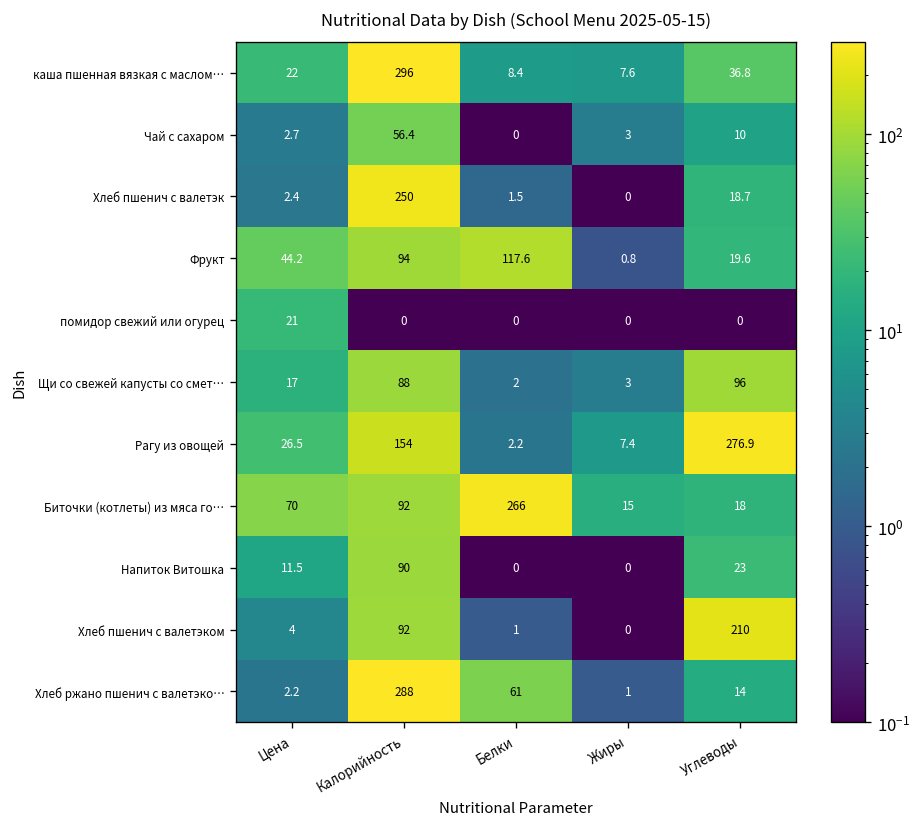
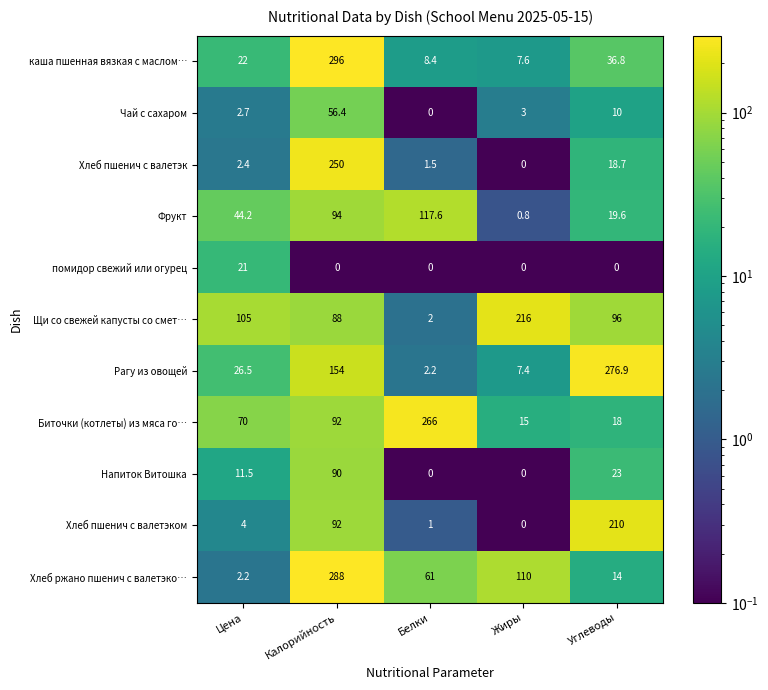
  {
    "каша пшенная вязкая с маслом…": {
      "Цена": 22,
      "Калорийность": 296,
      "Белки": 8.4,
      "Жиры": 7.6,
      "Углеводы": 36.8
    },
    "Чай с сахаром": {
      "Цена": 2.7,
      "Калорийность": 56.4,
      "Белки": 0,
      "Жиры": 3,
      "Углеводы": 10
    },
    "Хлеб пшенич с валетэк": {
      "Цена": 2.4,
      "Калорийность": 250,
      "Белки": 1.5,
      "Жиры": 0,
      "Углеводы": 18.7
    },
    "Фрукт": {
      "Цена": 44.2,
      "Калорийность": 94,
      "Белки": 117.6,
      "Жиры": 0.8,
      "Углеводы": 19.6
    },
    "помидор свежий или огурец": {
      "Цена": 21,
      "Калорийность": 0,
      "Белки": 0,
      "Жиры": 0,
      "Углеводы": 0
    },
    "Щи со свежей капусты со смет…": {
-     "Цена": 17,
+     "Цена": 105,
      "Калорийность": 88,
      "Белки": 2,
-     "Жиры": 3,
+     "Жиры": 216,
      "Углеводы": 96
    },
    "Рагу из овощей": {
      "Цена": 26.5,
      "Калорийность": 154,
      "Белки": 2.2,
      "Жиры": 7.4,
      "Углеводы": 276.9
    },
    "Биточки (котлеты) из мяса го…": {
      "Цена": 70,
      "Калорийность": 92,
      "Белки": 266,
      "Жиры": 15,
      "Углеводы": 18
    },
    "Напиток Витошка": {
      "Цена": 11.5,
      "Калорийность": 90,
      "Белки": 0,
      "Жиры": 0,
      "Углеводы": 23
    },
    "Хлеб пшенич с валетэком": {
      "Цена": 4,
      "Калорийность": 92,
      "Белки": 1,
      "Жиры": 0,
      "Углеводы": 210
    },
    "Хлеб ржано пшенич с валетэко…": {
      "Цена": 2.2,
      "Калорийность": 288,
      "Белки": 61,
-     "Жиры": 1,
+     "Жиры": 110,
      "Углеводы": 14
    }
  }
